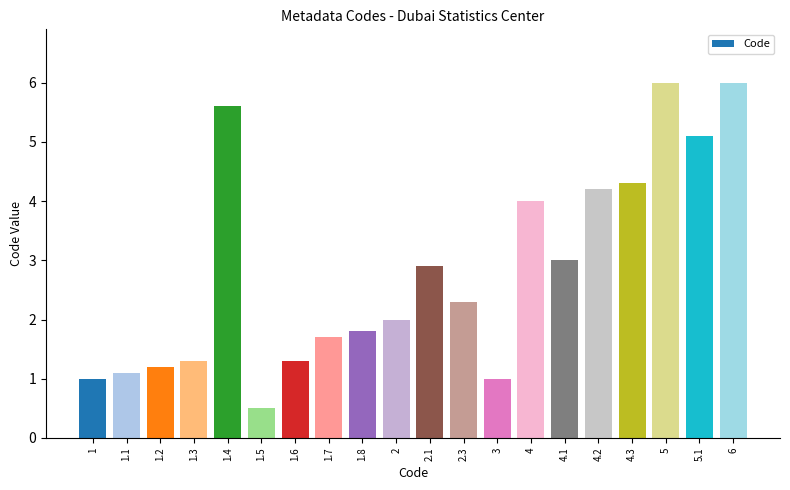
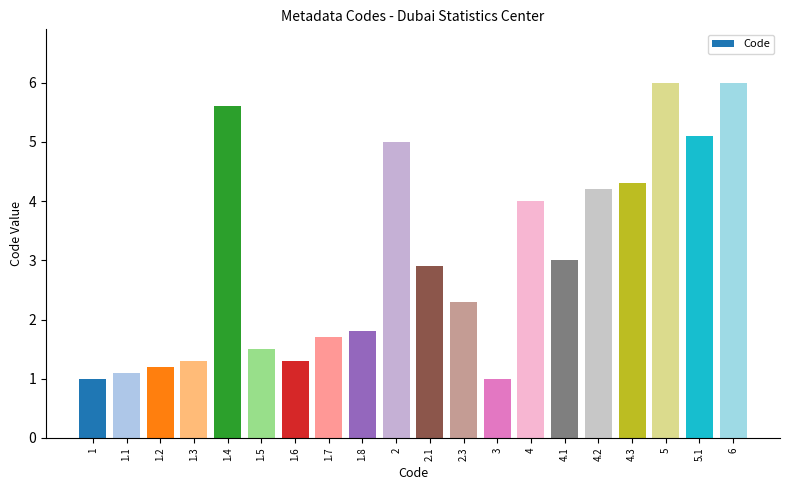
  {
    "1": 1.0,
    "1.1": 1.1,
    "1.2": 1.2,
    "1.3": 1.3,
    "1.4": 5.6,
-   "1.5": 0.5,
+   "1.5": 1.5,
    "1.6": 1.3,
    "1.7": 1.7,
    "1.8": 1.8,
-   "2": 2,
+   "2": 5,
    "2.1": 2.9,
    "2.3": 2.3,
    "3": 1.0,
    "4": 4.0,
    "4.1": 3.0,
    "4.2": 4.2,
    "4.3": 4.3,
    "5": 6.0,
    "5.1": 5.1,
    "6": 6.0
  }
